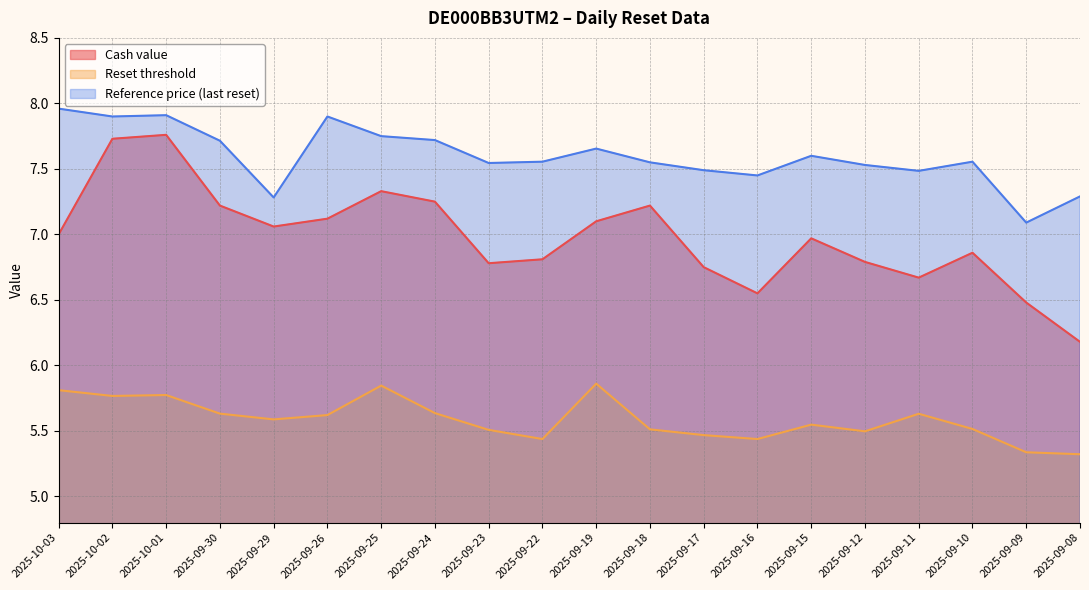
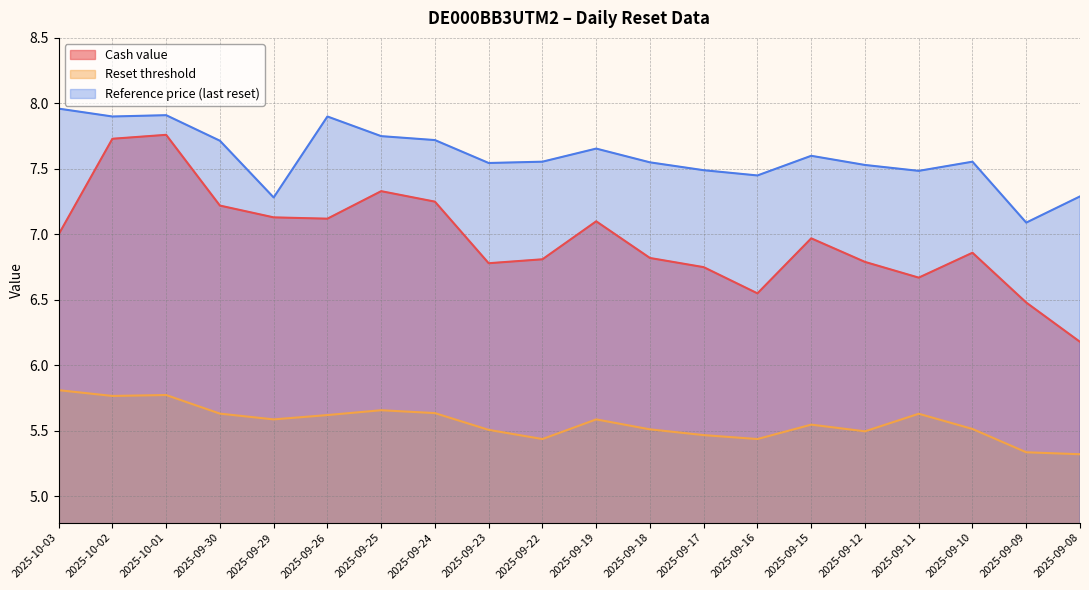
  {
    "Cash value": {
      "2025-10-03": 7.00,
      "2025-10-02": 7.73,
      "2025-10-01": 7.76,
      "2025-09-30": 7.22,
-     "2025-09-29": 7.06,
+     "2025-09-29": 7.13,
      "2025-09-26": 7.12,
      "2025-09-25": 7.33,
      "2025-09-24": 7.25,
      "2025-09-23": 6.78,
      "2025-09-22": 6.81,
      "2025-09-19": 7.10,
-     "2025-09-18": 7.22,
+     "2025-09-18": 6.82,
      "2025-09-17": 6.75,
      "2025-09-16": 6.55,
      "2025-09-15": 6.97,
      "2025-09-12": 6.79,
      "2025-09-11": 6.67,
      "2025-09-10": 6.86,
      "2025-09-09": 6.48,
      "2025-09-08": 6.18
    },
    "Reset threshold": {
      "2025-10-03": 5.81,
      "2025-10-02": 5.77,
      "2025-10-01": 5.77,
      "2025-09-30": 5.63,
      "2025-09-29": 5.59,
      "2025-09-26": 5.62,
-     "2025-09-25": 5.85,
+     "2025-09-25": 5.66,
      "2025-09-24": 5.64,
      "2025-09-23": 5.51,
      "2025-09-22": 5.44,
-     "2025-09-19": 5.86,
+     "2025-09-19": 5.59,
      "2025-09-18": 5.51,
      "2025-09-17": 5.47,
      "2025-09-16": 5.44,
      "2025-09-15": 5.55,
      "2025-09-12": 5.50,
      "2025-09-11": 5.63,
      "2025-09-10": 5.52,
      "2025-09-09": 5.34,
      "2025-09-08": 5.32
    },
    "Reference price (last reset)": {
      "2025-10-03": 7.96,
      "2025-10-02": 7.90,
      "2025-10-01": 7.91,
      "2025-09-30": 7.72,
      "2025-09-29": 7.28,
      "2025-09-26": 7.90,
      "2025-09-25": 7.75,
      "2025-09-24": 7.72,
      "2025-09-23": 7.55,
      "2025-09-22": 7.56,
      "2025-09-19": 7.66,
      "2025-09-18": 7.55,
      "2025-09-17": 7.49,
      "2025-09-16": 7.45,
      "2025-09-15": 7.60,
      "2025-09-12": 7.53,
      "2025-09-11": 7.49,
      "2025-09-10": 7.56,
      "2025-09-09": 7.09,
      "2025-09-08": 7.29
    }
  }
